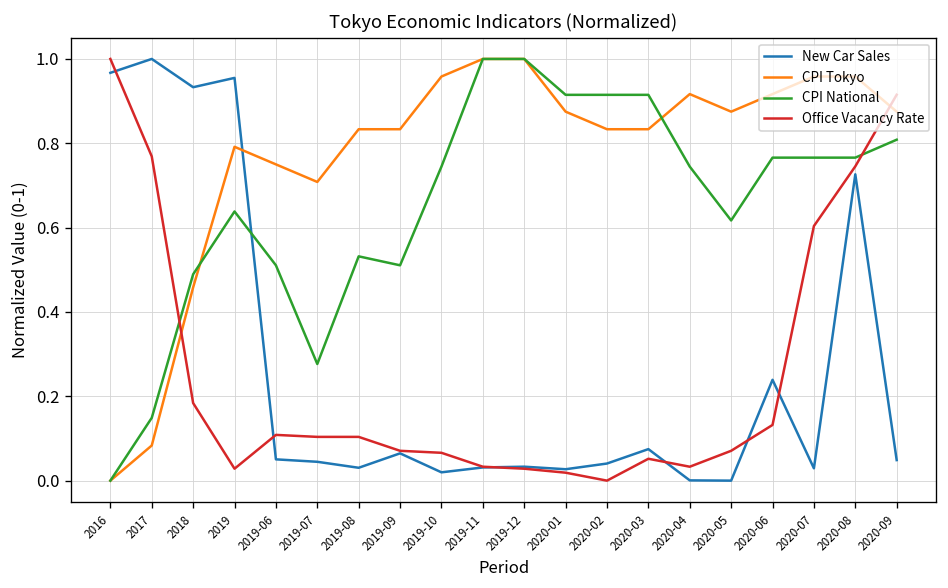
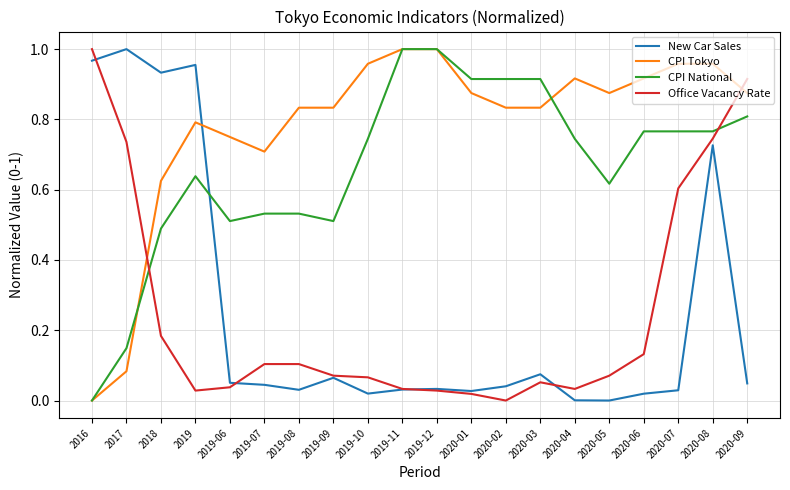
  {
    "New Car Sales": {
      "2016": 0.97,
      "2017": 1.00,
      "2018": 0.93,
      "2019": 0.96,
      "2019-06": 0.05,
      "2019-07": 0.04,
      "2019-08": 0.03,
      "2019-10": 0.02,
      "2020-01": 0.03,
      "2020-02": 0.04,
      "2020-03": 0.07,
      "2020-04": 0.00,
      "2020-05": 0.00,
-     "2020-06": 0.24,
+     "2020-06": 0.02,
      "2020-07": 0.03,
      "2020-08": 0.73,
      "2020-09": 0.05
    },
    "CPI Tokyo": {
      "2017": 0.08,
-     "2018": 0.46,
+     "2018": 0.62,
      "2019": 0.79,
      "2019-06": 0.75,
      "2019-07": 0.71,
      "2019-08": 0.83,
      "2019-09": 0.83,
      "2019-10": 0.96,
      "2020-01": 0.88,
      "2020-02": 0.83,
      "2020-03": 0.83,
      "2020-04": 0.92,
      "2020-05": 0.88
    },
    "CPI National": {
      "2017": 0.15,
      "2018": 0.49,
      "2019": 0.64,
      "2019-06": 0.51,
-     "2019-07": 0.28,
+     "2019-07": 0.53,
      "2019-08": 0.53,
      "2019-09": 0.51,
      "2019-10": 0.74,
      "2020-01": 0.91,
      "2020-02": 0.91,
      "2020-03": 0.91,
      "2020-04": 0.74,
      "2020-05": 0.62,
      "2020-06": 0.77,
      "2020-07": 0.77,
      "2020-08": 0.77,
      "2020-09": 0.81
    },
    "Office Vacancy Rate": {
      "2016": 1.00,
-     "2017": 0.77,
+     "2017": 0.74,
      "2018": 0.18,
      "2019": 0.03,
-     "2019-06": 0.11,
+     "2019-06": 0.04,
      "2019-07": 0.10,
      "2019-08": 0.10,
      "2019-10": 0.07,
      "2020-01": 0.02,
      "2020-02": 0.00,
      "2020-03": 0.05,
      "2020-04": 0.03,
      "2020-05": 0.07,
      "2020-06": 0.13,
      "2020-07": 0.60,
      "2020-08": 0.75
    }
  }
